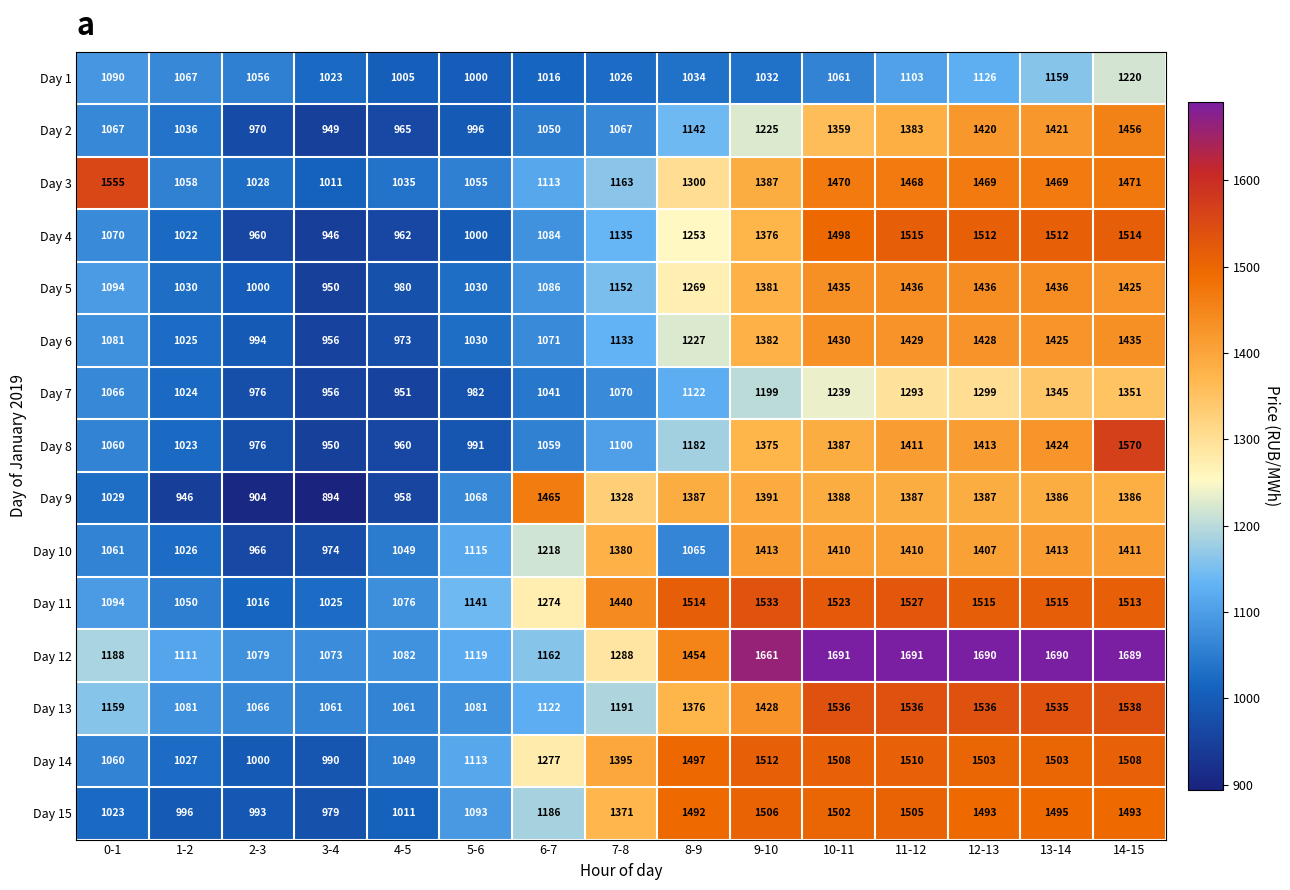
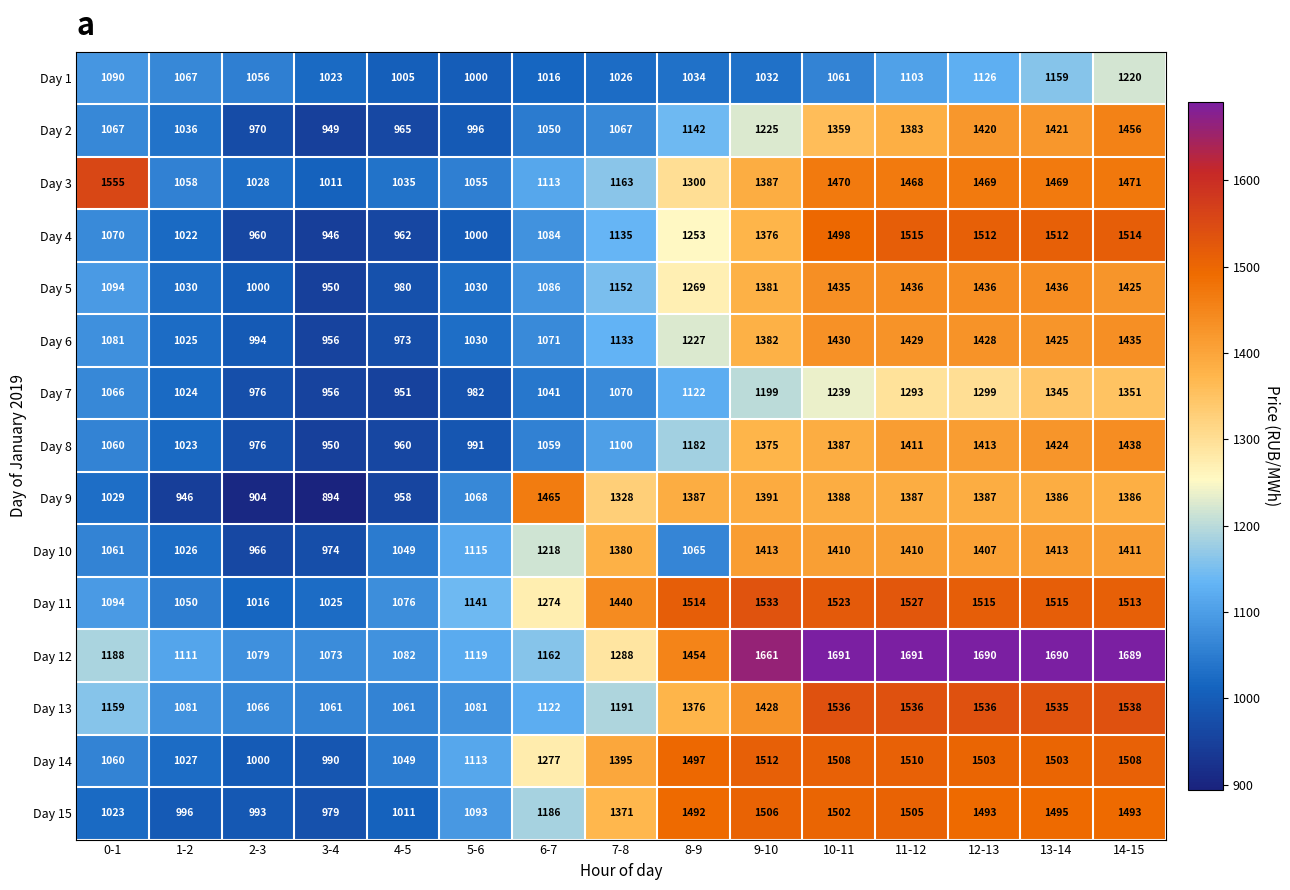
  {
    "Day 8": {
      "0-1": 1060,
      "1-2": 1023,
      "2-3": 976,
      "3-4": 950,
      "4-5": 960,
      "5-6": 991,
      "6-7": 1059,
      "7-8": 1100,
      "8-9": 1182,
      "9-10": 1375,
      "10-11": 1387,
      "11-12": 1411,
      "12-13": 1413,
      "13-14": 1424,
-     "14-15": 1570
+     "14-15": 1438
    }
  }
